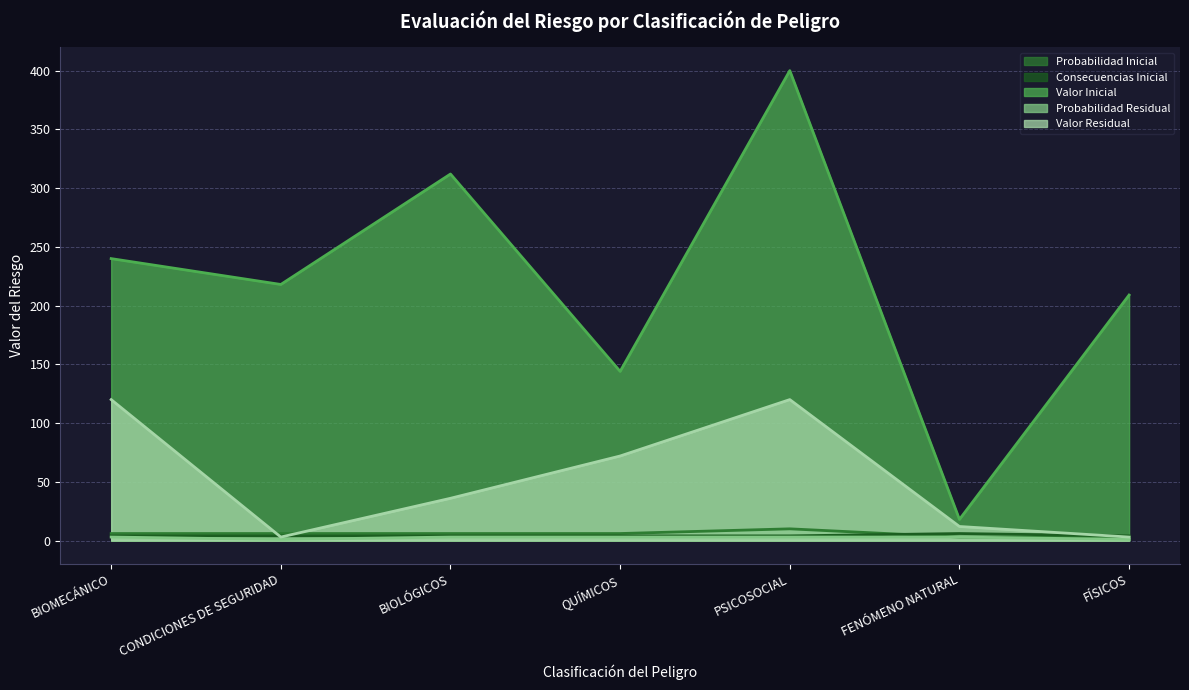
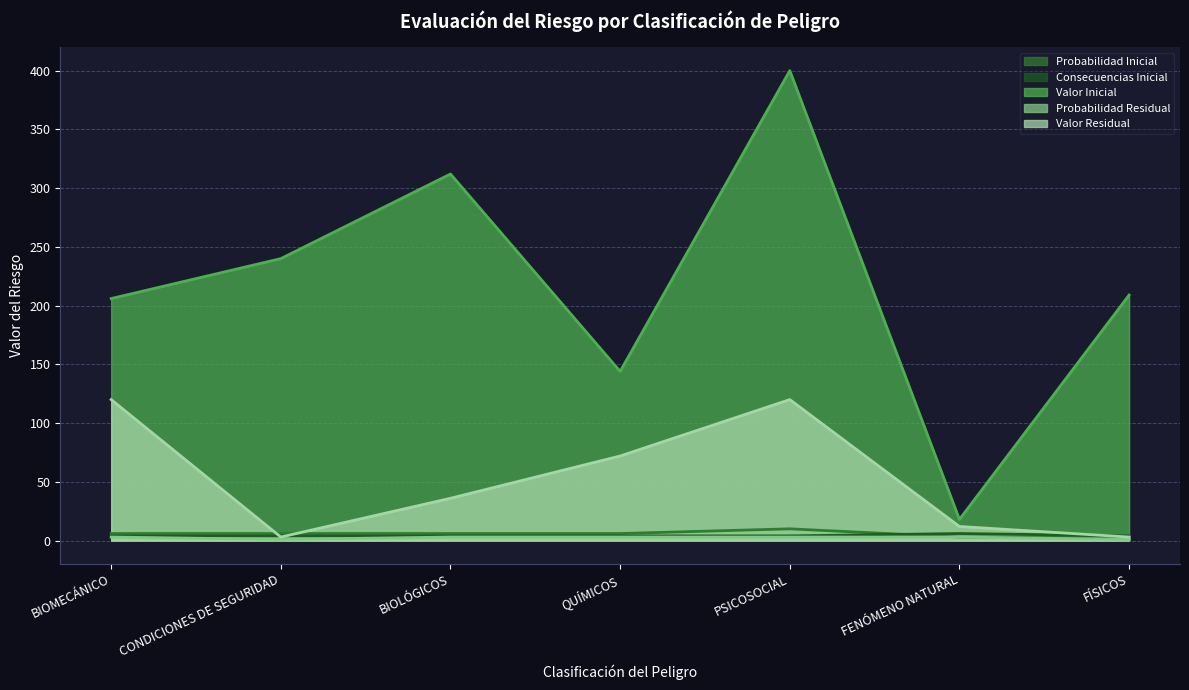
  {
    "Valor Inicial": {
-     "BIOMECÁNICO": 240,
-     "CONDICIONES DE SEGURIDAD": 218,
+     "BIOMECÁNICO": 206,
+     "CONDICIONES DE SEGURIDAD": 240,
      "BIOLÓGICOS": 312,
      "QUÍMICOS": 144,
      "PSICOSOCIAL": 400,
      "FENÓMENO NATURAL": 18,
      "FÍSICOS": 209
    }
  }
